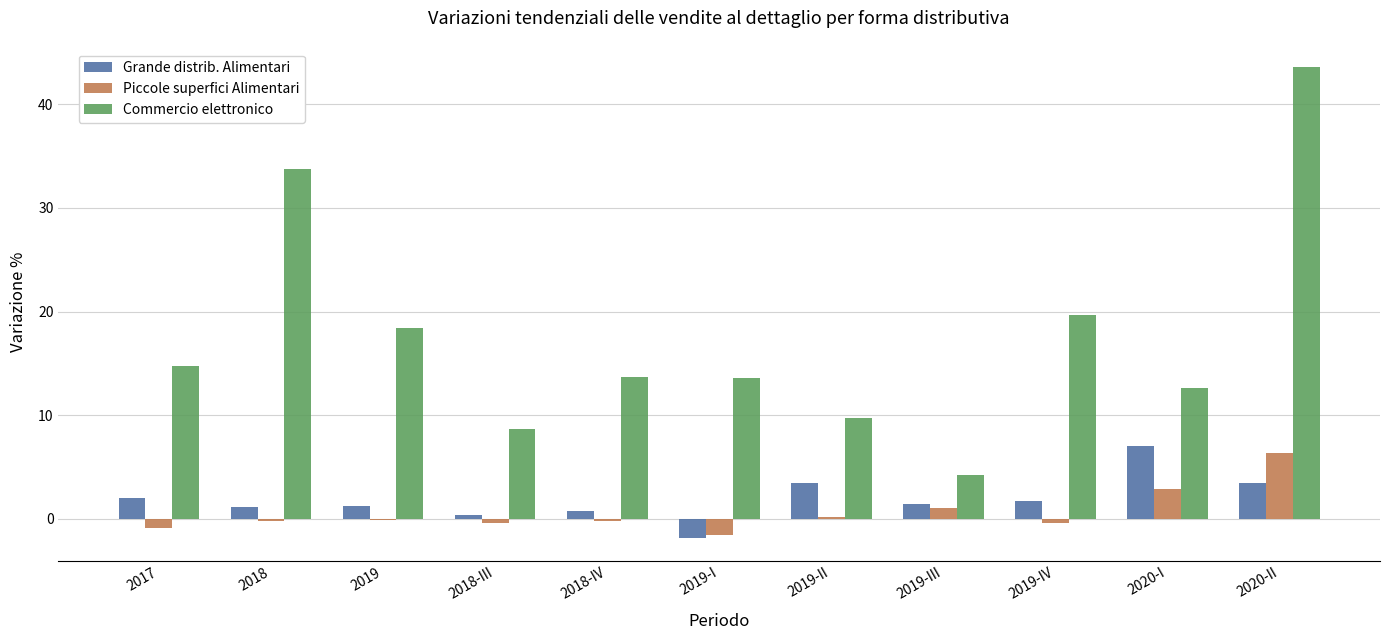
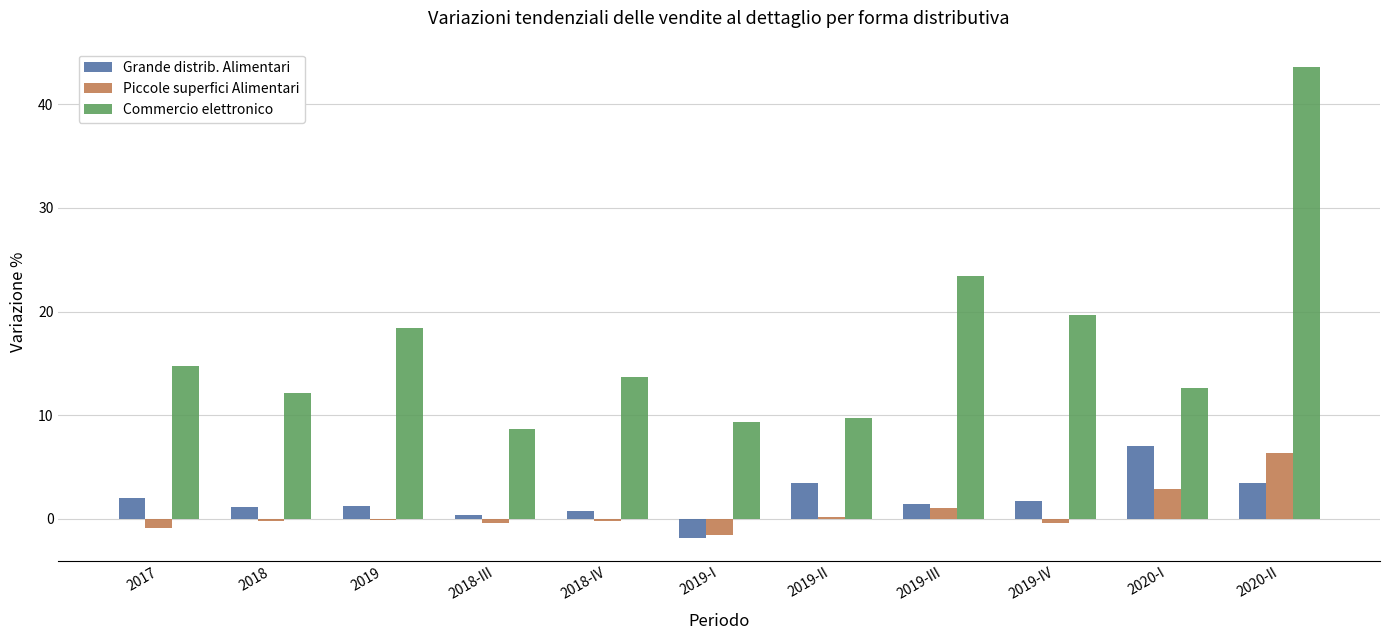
  {
    "Grande distrib. Alimentari": {
      "2017": 2.0,
      "2018": 1.1,
      "2019": 1.2,
      "2018-III": 0.4,
      "2018-IV": 0.8,
      "2019-I": -1.8,
      "2019-II": 3.5,
      "2019-III": 1.4,
      "2019-IV": 1.7,
      "2020-I": 7.0,
      "2020-II": 3.5
    },
    "Piccole superfici Alimentari": {
      "2017": -0.9,
      "2018-III": -0.4,
      "2019-I": -1.6,
      "2019-III": 1.0,
      "2019-IV": -0.4,
      "2020-I": 2.9,
      "2020-II": 6.4
    },
    "Commercio elettronico": {
      "2017": 14.7,
-     "2018": 33.8,
+     "2018": 12.1,
      "2019": 18.4,
      "2018-III": 8.7,
      "2018-IV": 13.7,
-     "2019-I": 13.6,
+     "2019-I": 9.3,
      "2019-II": 9.7,
-     "2019-III": 4.2,
+     "2019-III": 23.4,
      "2019-IV": 19.7,
      "2020-I": 12.6,
      "2020-II": 43.6
    }
  }
